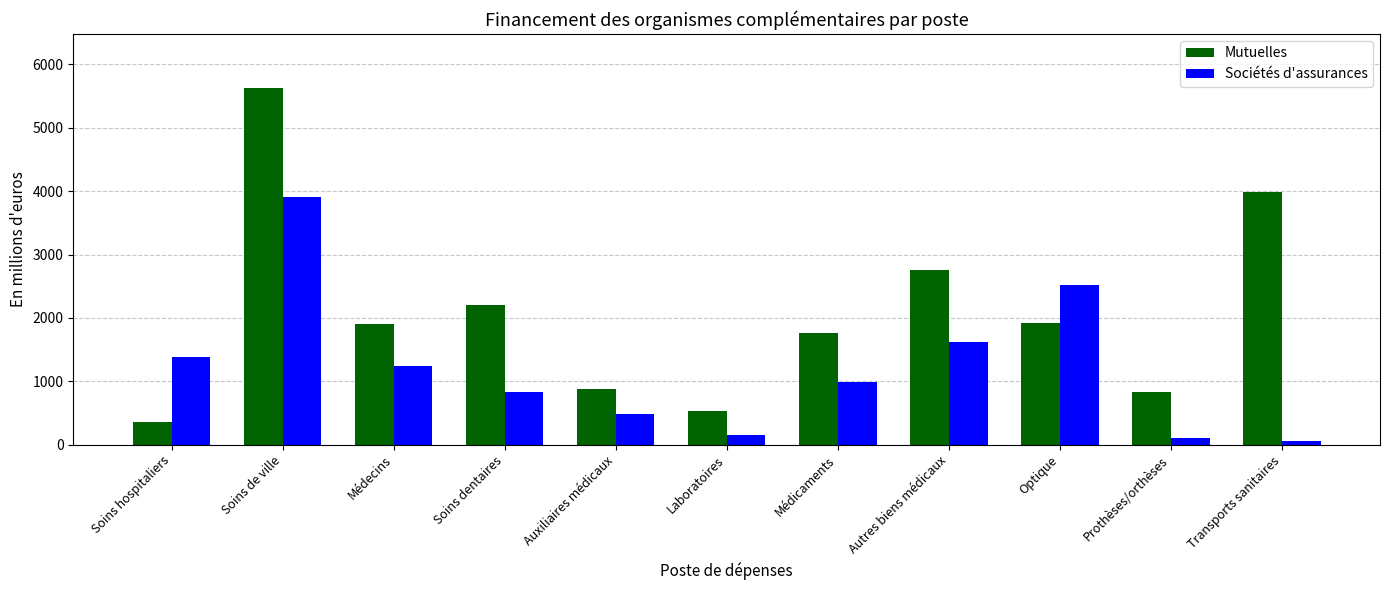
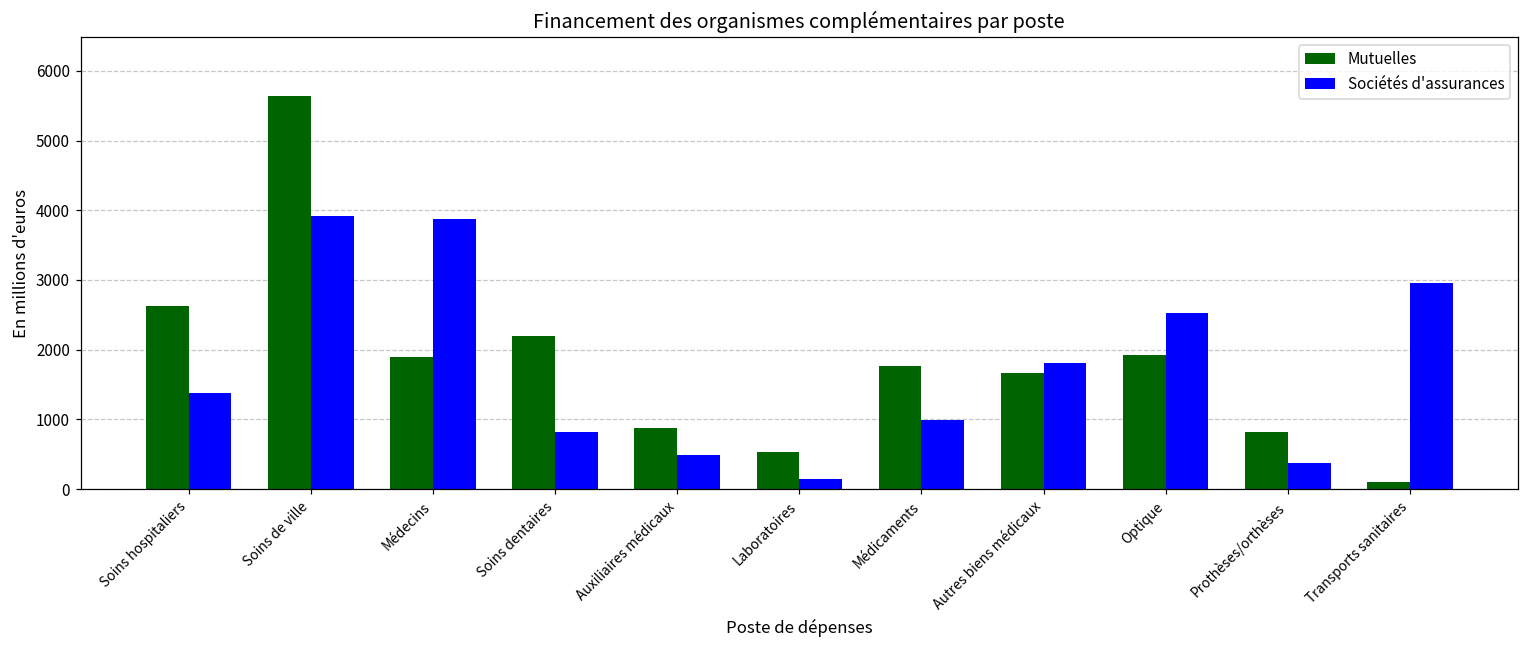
  {
    "Mutuelles": {
-     "Soins hospitaliers": 400,
+     "Soins hospitaliers": 2600,
      "Soins de ville": 5600,
      "Médecins": 1900,
      "Soins dentaires": 2200,
      "Auxiliaires médicaux": 900,
      "Laboratoires": 500,
      "Médicaments": 1800,
-     "Autres biens médicaux": 2700,
+     "Autres biens médicaux": 1700,
      "Optique": 1900,
      "Prothèses/orthèses": 800,
-     "Transports sanitaires": 4000
+     "Transports sanitaires": 100
    },
    "Sociétés d'assurances": {
      "Soins hospitaliers": 1400,
      "Soins de ville": 3900,
-     "Médecins": 1200,
+     "Médecins": 3900,
      "Soins dentaires": 800,
      "Auxiliaires médicaux": 500,
      "Laboratoires": 100,
      "Médicaments": 1000,
-     "Autres biens médicaux": 1600,
+     "Autres biens médicaux": 1800,
      "Optique": 2500,
-     "Prothèses/orthèses": 100,
-     "Transports sanitaires": 100
+     "Prothèses/orthèses": 400,
+     "Transports sanitaires": 2900
    }
  }
